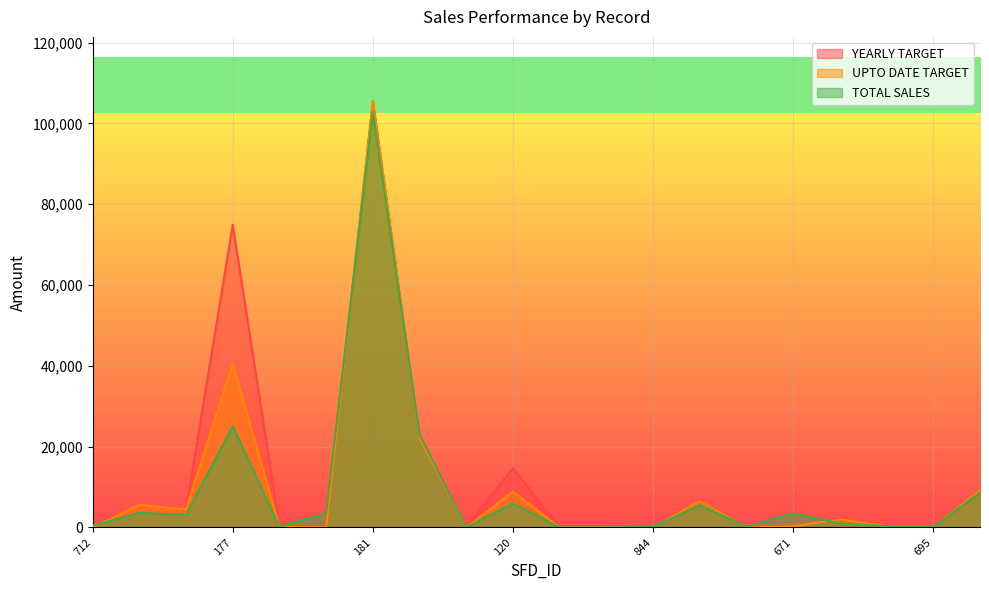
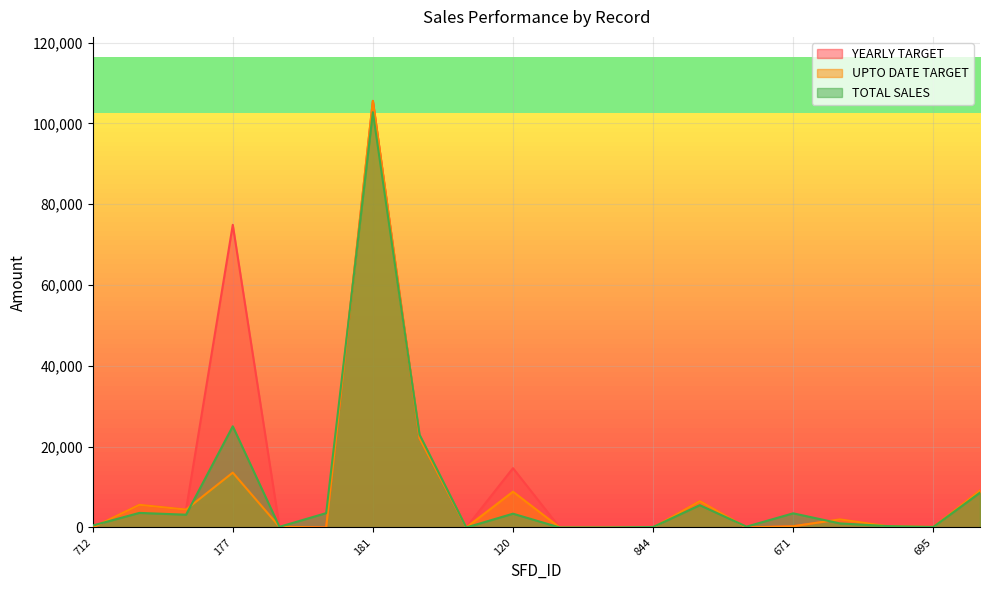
  {
    "YEARLY TARGET": {
      "177": "75,000",
      "120": "15,000"
    },
    "UPTO DATE TARGET": {
-     "177": "41,000",
+     "177": "14,000",
      "120": "9,000"
    },
    "TOTAL SALES": {
      "177": "25,000",
      "181": "103,000",
-     "120": "6,000",
+     "120": "3,000",
      "671": "4,000"
    }
  }
